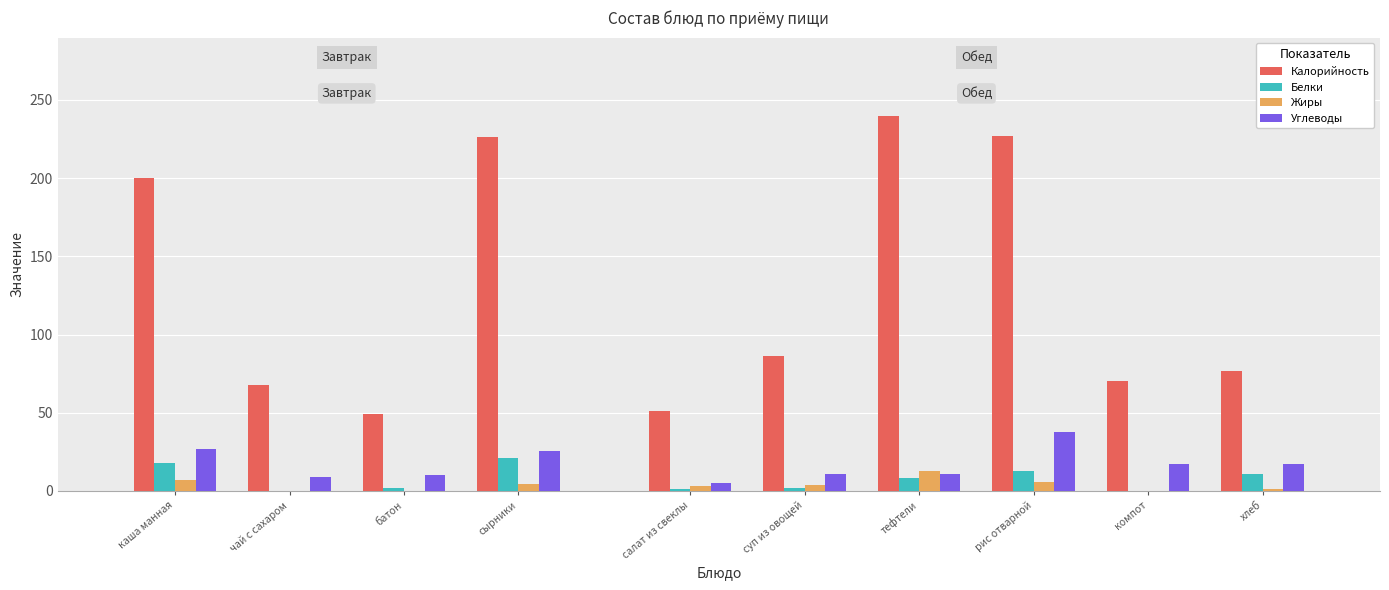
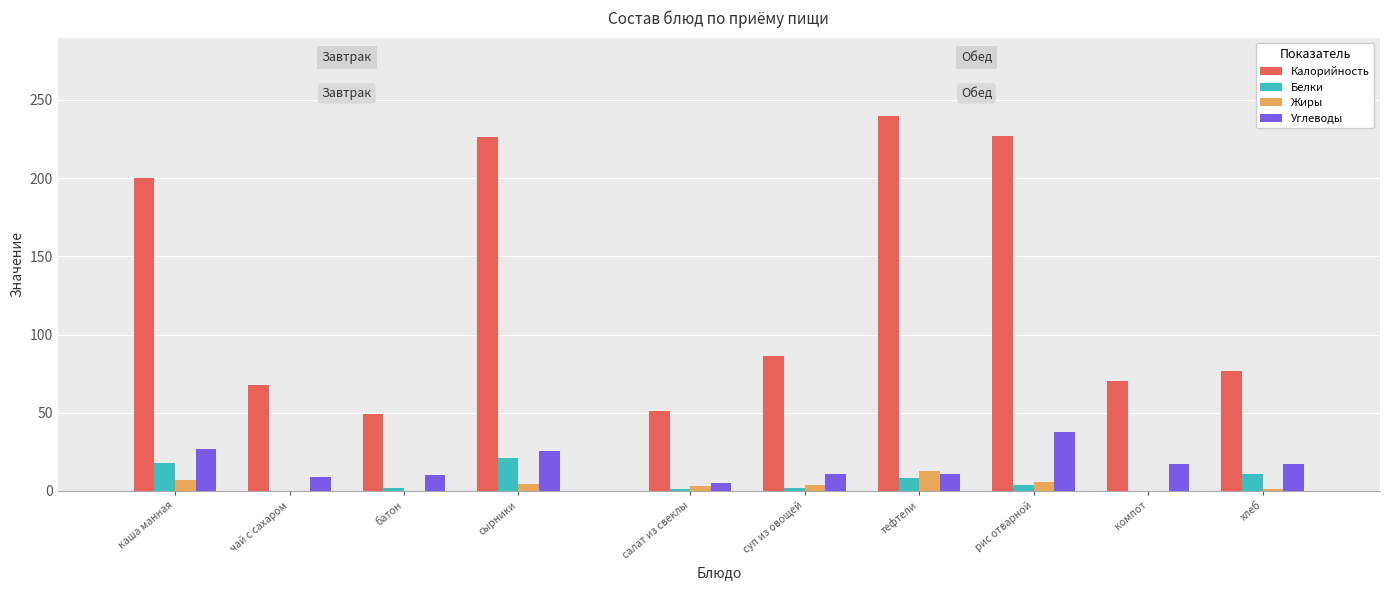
  {
    "Калорийность": {
      "каша манная": 200,
      "чай с сахаром": 68,
      "батон": 49,
      "сырники": 226,
      "салат из свеклы": 51,
      "суп из овощей": 86,
      "тефтели": 240,
      "рис отварной": 227,
      "компот": 70,
      "хлеб": 77
    },
    "Белки": {
      "каша манная": 18,
      "чай с сахаром": 0,
      "батон": 2,
      "сырники": 21,
      "суп из овощей": 2,
      "тефтели": 8,
-     "рис отварной": 13,
+     "рис отварной": 4,
      "компот": 0,
      "хлеб": 11
    },
    "Жиры": {
      "каша манная": 7,
      "чай с сахаром": 0,
      "батон": 0,
      "сырники": 4,
      "салат из свеклы": 3,
      "суп из овощей": 4,
      "тефтели": 13,
      "рис отварной": 6,
      "компот": 0
    },
    "Углеводы": {
      "каша манная": 27,
      "чай с сахаром": 9,
      "батон": 10,
      "сырники": 25,
      "салат из свеклы": 5,
      "суп из овощей": 11,
      "тефтели": 11,
      "рис отварной": 38,
      "компот": 17,
      "хлеб": 17
    }
  }
